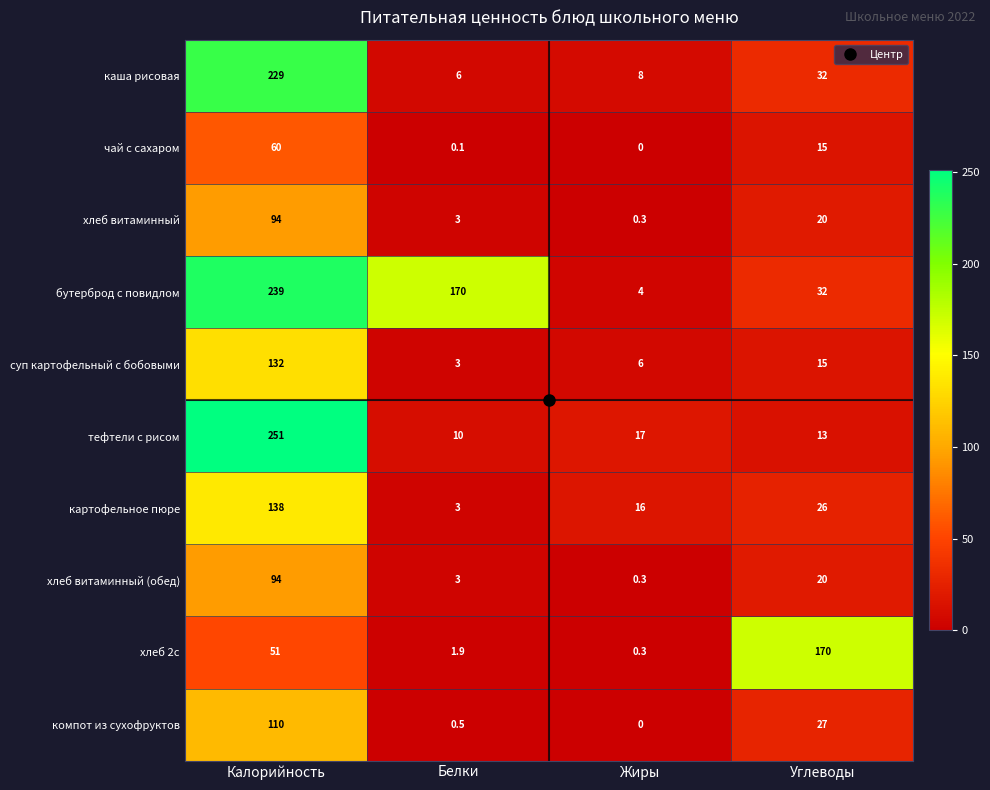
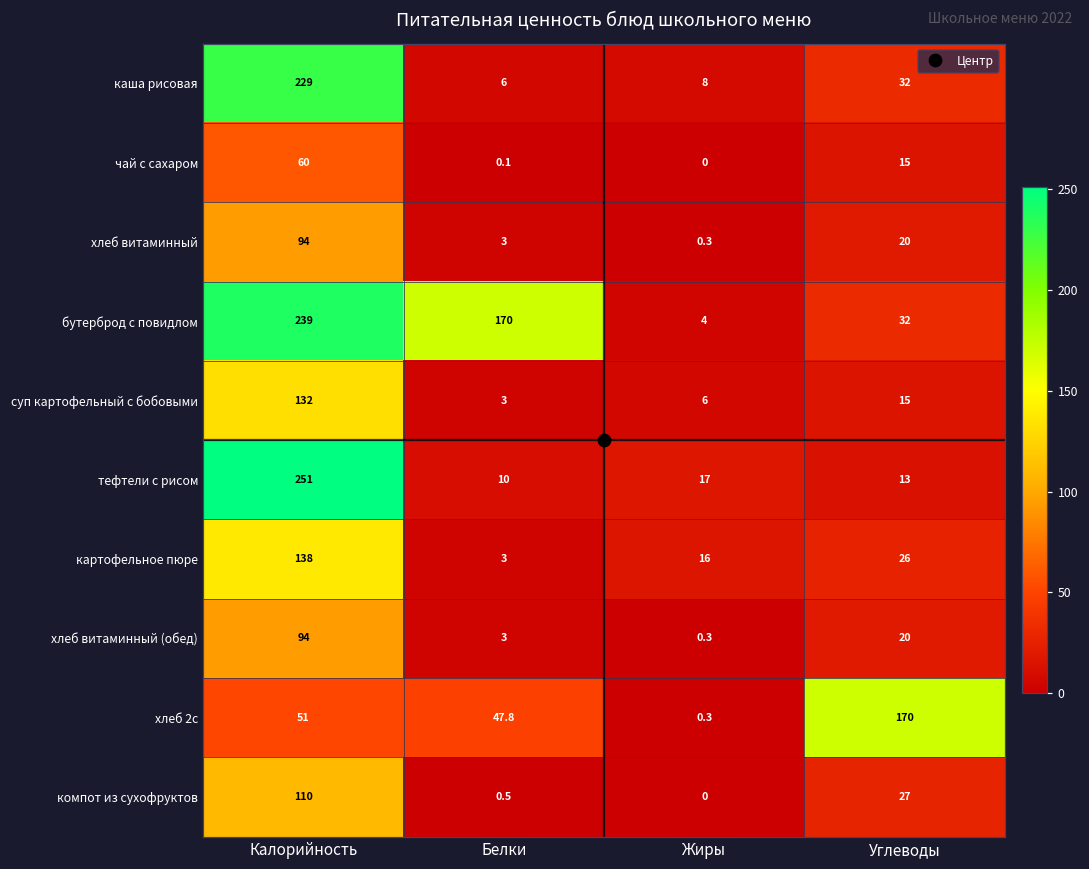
  {
    "каша рисовая": {
      "Калорийность": 229,
      "Белки": 6,
      "Жиры": 8,
      "Углеводы": 32
    },
    "чай с сахаром": {
      "Калорийность": 60,
      "Белки": 0.1,
      "Жиры": 0,
      "Углеводы": 15
    },
    "хлеб витаминный": {
      "Калорийность": 94,
      "Белки": 3,
      "Жиры": 0.3,
      "Углеводы": 20
    },
    "бутерброд с повидлом": {
      "Калорийность": 239,
      "Белки": 170,
      "Жиры": 4,
      "Углеводы": 32
    },
    "суп картофельный с бобовыми": {
      "Калорийность": 132,
      "Белки": 3,
      "Жиры": 6,
      "Углеводы": 15
    },
    "тефтели с рисом": {
      "Калорийность": 251,
      "Белки": 10,
      "Жиры": 17,
      "Углеводы": 13
    },
    "картофельное пюре": {
      "Калорийность": 138,
      "Белки": 3,
      "Жиры": 16,
      "Углеводы": 26
    },
    "хлеб витаминный (обед)": {
      "Калорийность": 94,
      "Белки": 3,
      "Жиры": 0.3,
      "Углеводы": 20
    },
    "хлеб 2с": {
      "Калорийность": 51,
-     "Белки": 1.9,
+     "Белки": 47.8,
      "Жиры": 0.3,
      "Углеводы": 170
    },
    "компот из сухофруктов": {
      "Калорийность": 110,
      "Белки": 0.5,
      "Жиры": 0,
      "Углеводы": 27
    }
  }
